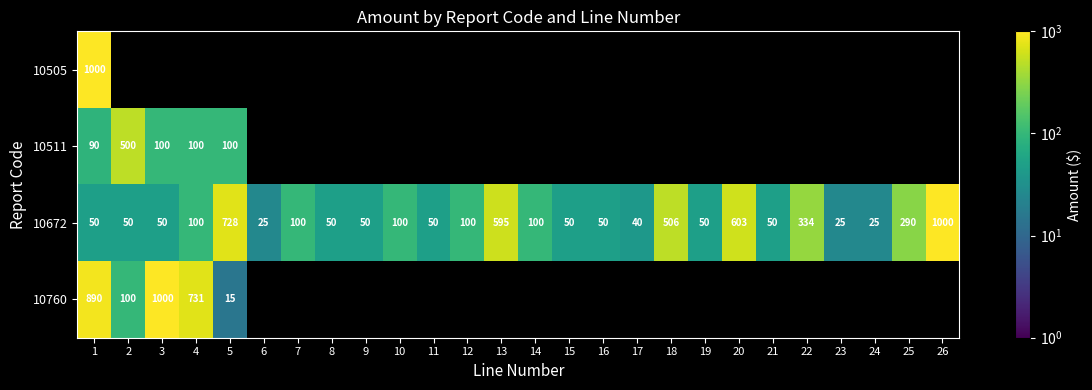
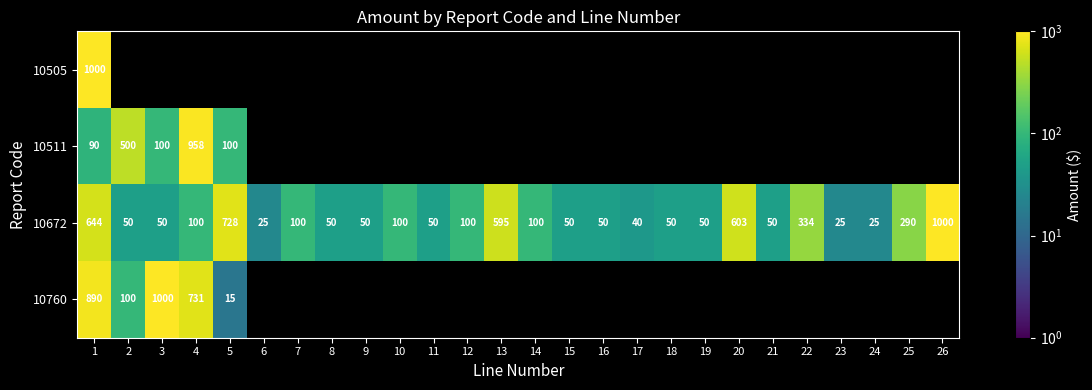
  {
    "10505": {
      "1": 1000
    },
    "10511": {
      "1": 90,
      "2": 500,
      "3": 100,
-     "4": 100,
+     "4": 958,
      "5": 100
    },
    "10672": {
-     "1": 50,
+     "1": 644,
      "2": 50,
      "3": 50,
      "4": 100,
      "5": 728,
      "6": 25,
      "7": 100,
      "8": 50,
      "9": 50,
      "10": 100,
      "11": 50,
      "12": 100,
      "13": 595,
      "14": 100,
      "15": 50,
      "16": 50,
      "17": 40,
-     "18": 506,
+     "18": 50,
      "19": 50,
      "20": 603,
      "21": 50,
      "22": 334,
      "23": 25,
      "24": 25,
      "25": 290,
      "26": 1000
    },
    "10760": {
      "1": 890,
      "2": 100,
      "3": 1000,
      "4": 731,
      "5": 15
    }
  }
